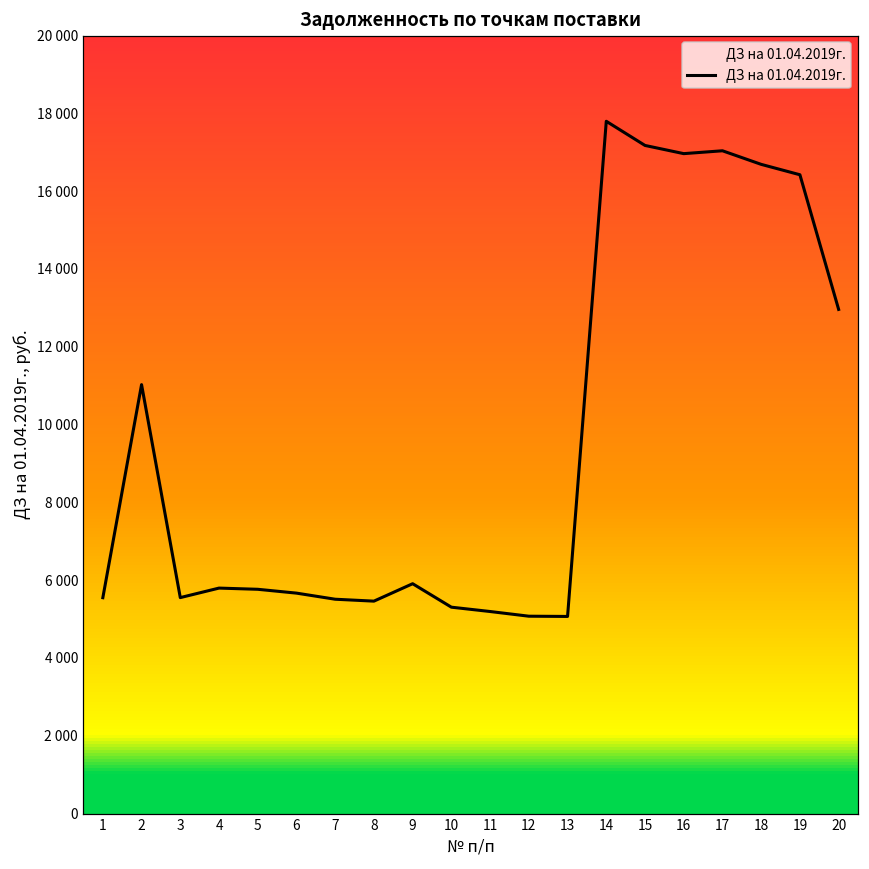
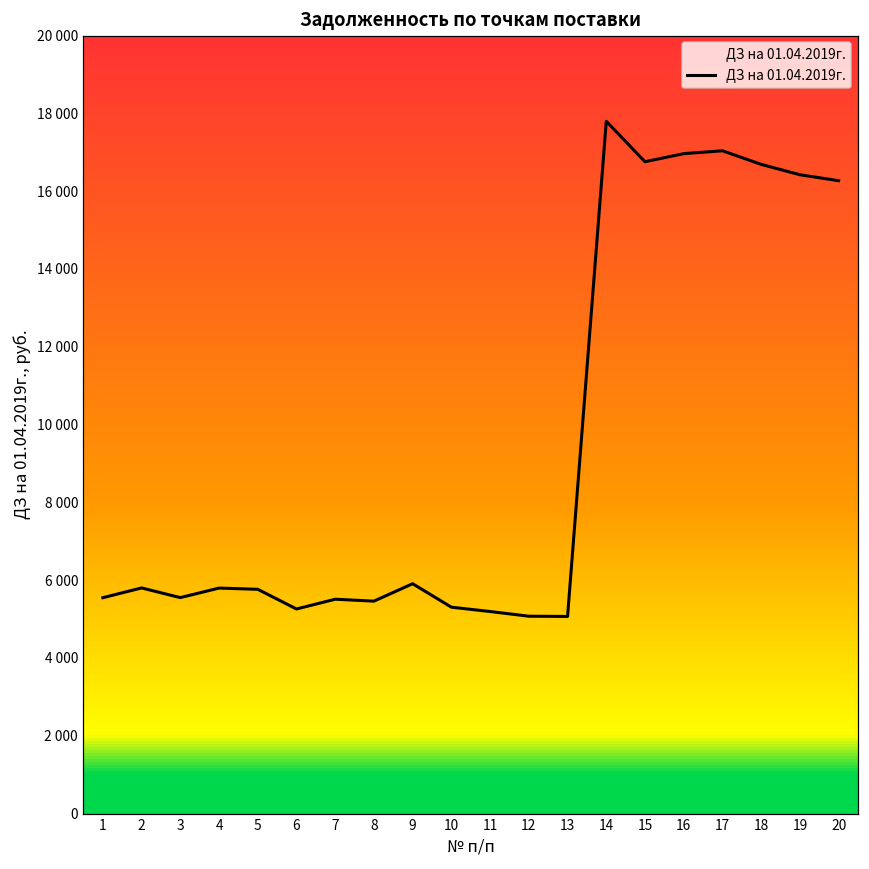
  {
    "1": 5500,
-   "2": 11000,
+   "2": 5800,
    "3": 5600,
    "4": 5800,
    "5": 5800,
-   "6": 5700,
+   "6": 5300,
    "7": 5500,
    "8": 5500,
    "9": 5900,
    "10": 5300,
    "11": 5200,
    "12": 5100,
    "13": 5100,
    "14": 17800,
-   "15": 17200,
+   "15": 16800,
    "16": 17000,
    "17": 17000,
    "18": 16700,
    "19": 16400,
-   "20": 13000
+   "20": 16300
  }
